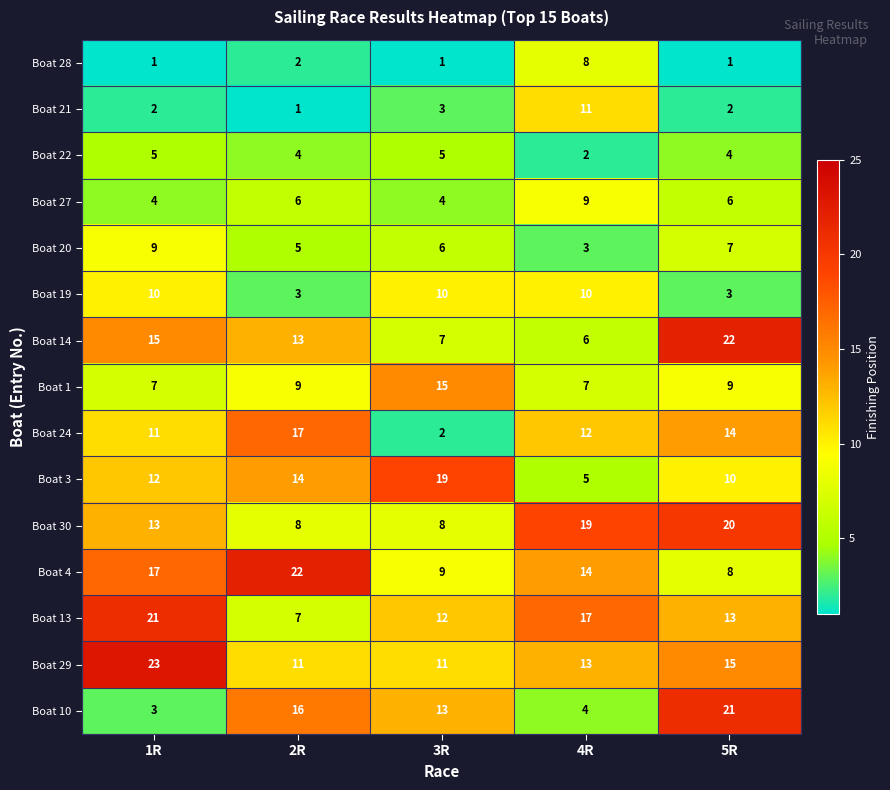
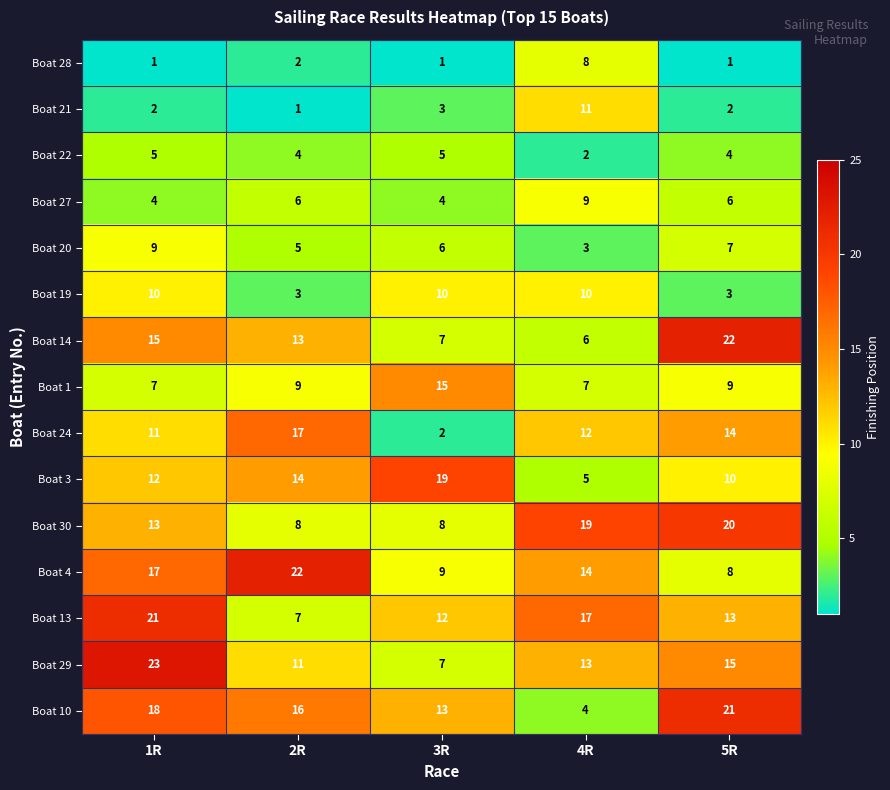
  {
    "Boat 28": {
      "1R": 1,
      "2R": 2,
      "3R": 1,
      "4R": 8,
      "5R": 1
    },
    "Boat 21": {
      "1R": 2,
      "2R": 1,
      "3R": 3,
      "4R": 11,
      "5R": 2
    },
    "Boat 22": {
      "1R": 5,
      "2R": 4,
      "3R": 5,
      "4R": 2,
      "5R": 4
    },
    "Boat 27": {
      "1R": 4,
      "2R": 6,
      "3R": 4,
      "4R": 9,
      "5R": 6
    },
    "Boat 20": {
      "1R": 9,
      "2R": 5,
      "3R": 6,
      "4R": 3,
      "5R": 7
    },
    "Boat 19": {
      "1R": 10,
      "2R": 3,
      "3R": 10,
      "4R": 10,
      "5R": 3
    },
    "Boat 14": {
      "1R": 15,
      "2R": 13,
      "3R": 7,
      "4R": 6,
      "5R": 22
    },
    "Boat 1": {
      "1R": 7,
      "2R": 9,
      "3R": 15,
      "4R": 7,
      "5R": 9
    },
    "Boat 24": {
      "1R": 11,
      "2R": 17,
      "3R": 2,
      "4R": 12,
      "5R": 14
    },
    "Boat 3": {
      "1R": 12,
      "2R": 14,
      "3R": 19,
      "4R": 5,
      "5R": 10
    },
    "Boat 30": {
      "1R": 13,
      "2R": 8,
      "3R": 8,
      "4R": 19,
      "5R": 20
    },
    "Boat 4": {
      "1R": 17,
      "2R": 22,
      "3R": 9,
      "4R": 14,
      "5R": 8
    },
    "Boat 13": {
      "1R": 21,
      "2R": 7,
      "3R": 12,
      "4R": 17,
      "5R": 13
    },
    "Boat 29": {
      "1R": 23,
      "2R": 11,
-     "3R": 11,
+     "3R": 7,
      "4R": 13,
      "5R": 15
    },
    "Boat 10": {
-     "1R": 3,
+     "1R": 18,
      "2R": 16,
      "3R": 13,
      "4R": 4,
      "5R": 21
    }
  }
